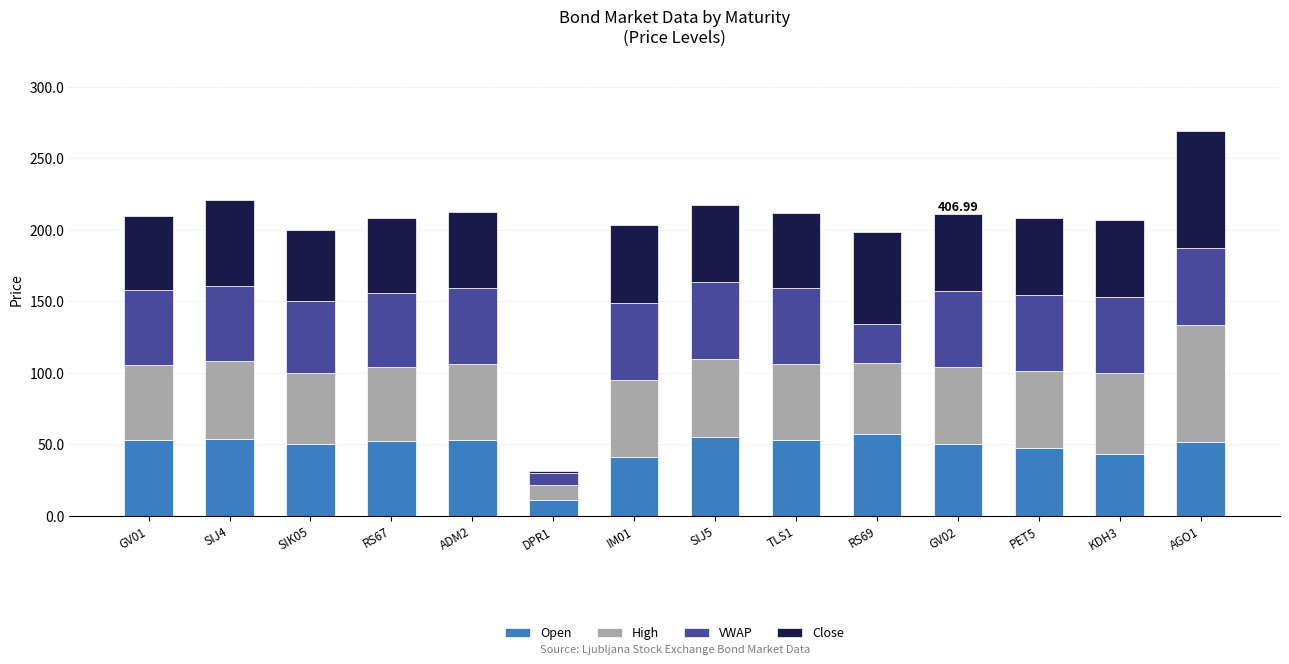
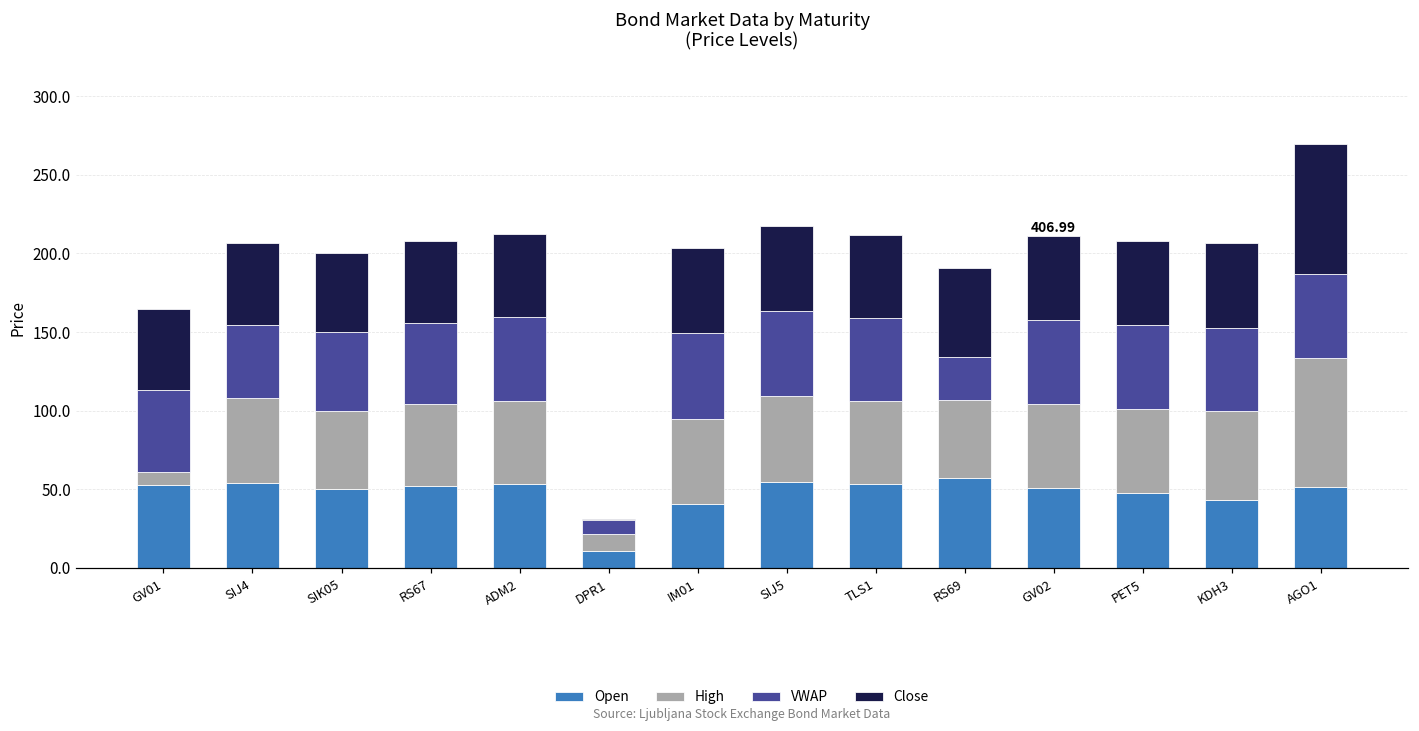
  {
    "Open": {
      "GV01": 53,
      "SIJ4": 54,
      "SIK05": 50,
      "RS67": 52,
      "ADM2": 53,
      "DPR1": 11,
      "IM01": 41,
      "SIJ5": 55,
      "TLS1": 53,
      "RS69": 57,
      "GV02": 51,
      "PET5": 48,
      "KDH3": 43,
      "AGO1": 52
    },
    "High": {
-     "GV01": 53,
+     "GV01": 8,
      "SIJ4": 54,
      "SIK05": 50,
      "RS67": 52,
      "ADM2": 53,
      "DPR1": 11,
      "IM01": 54,
      "SIJ5": 55,
      "TLS1": 53,
      "RS69": 50,
      "GV02": 54,
      "PET5": 54,
      "KDH3": 57,
      "AGO1": 82
    },
    "VWAP": {
      "GV01": 53,
-     "SIJ4": 53,
+     "SIJ4": 47,
      "SIK05": 50,
      "RS67": 52,
      "ADM2": 53,
      "DPR1": 9,
      "IM01": 54,
      "SIJ5": 54,
      "TLS1": 53,
      "RS69": 27,
      "GV02": 53,
      "PET5": 54,
      "KDH3": 53,
      "AGO1": 53
    },
    "Close": {
      "GV01": 52,
-     "SIJ4": 60,
+     "SIJ4": 52,
      "SIK05": 50,
      "RS67": 52,
      "ADM2": 53,
      "IM01": 54,
      "SIJ5": 54,
      "TLS1": 53,
-     "RS69": 64,
+     "RS69": 57,
      "PET5": 54,
      "KDH3": 54,
      "AGO1": 82
    }
  }
